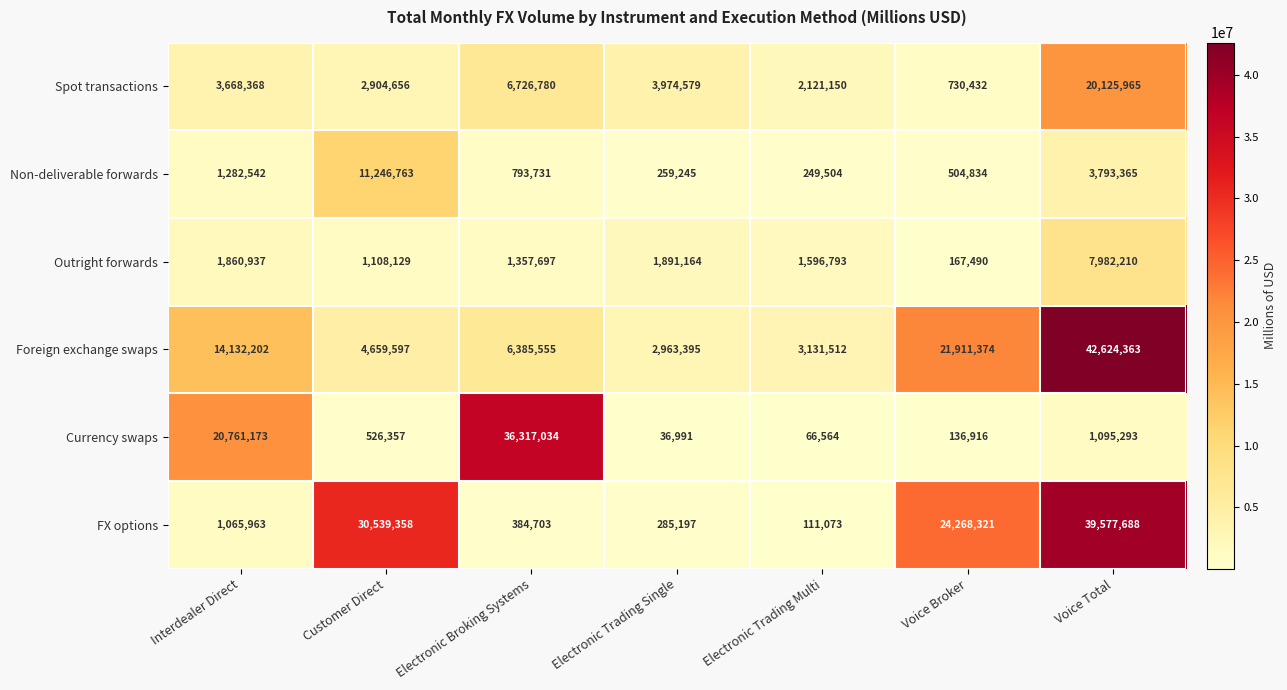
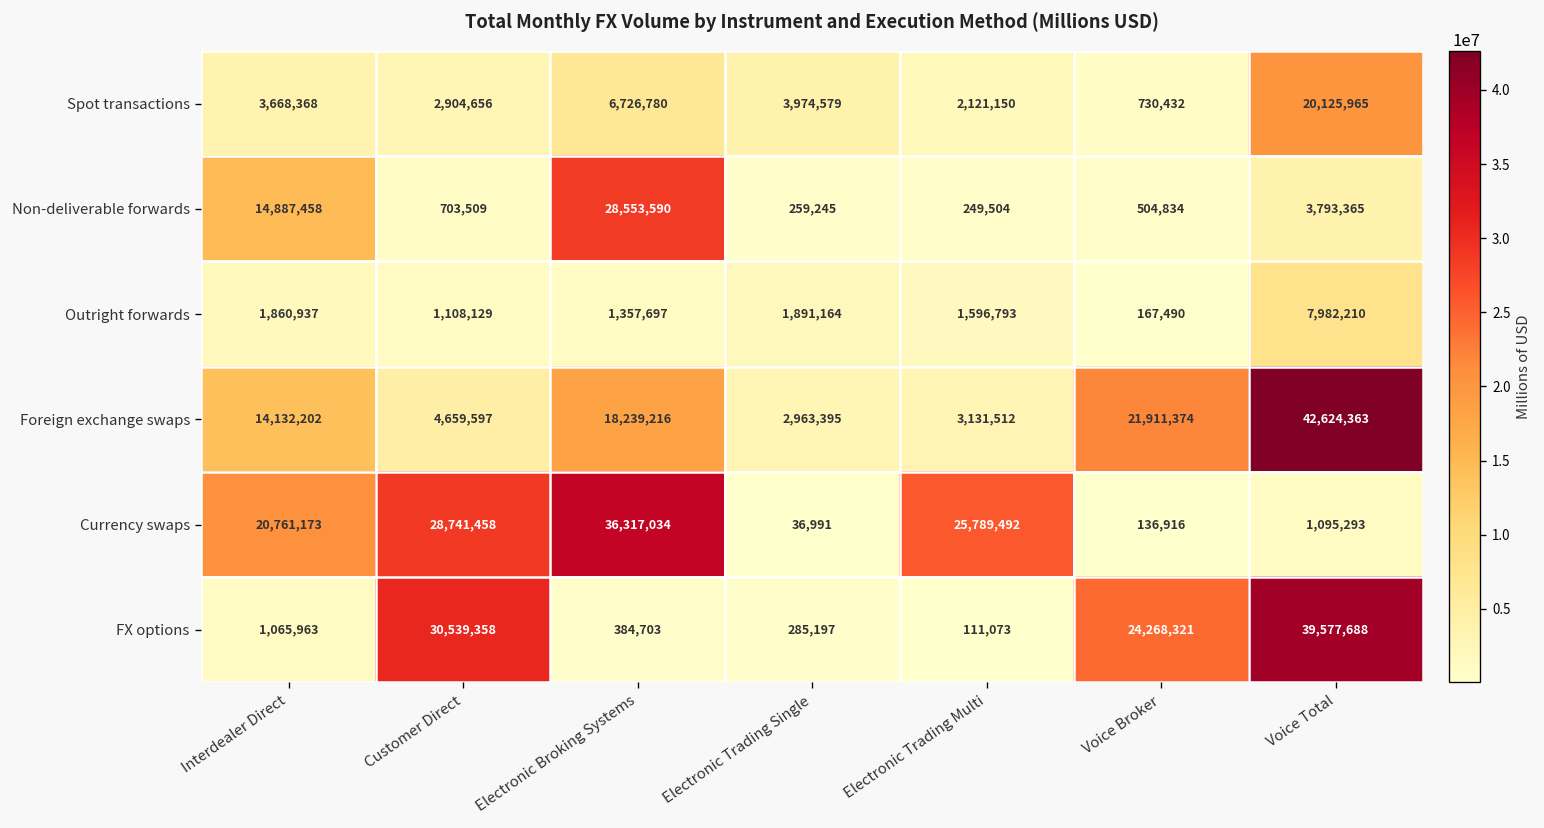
  {
    "Spot transactions": {
      "Interdealer Direct": "3,668,368",
      "Customer Direct": "2,904,656",
      "Electronic Broking Systems": "6,726,780",
      "Electronic Trading Single": "3,974,579",
      "Electronic Trading Multi": "2,121,150",
      "Voice Broker": "730,432",
      "Voice Total": "20,125,965"
    },
    "Non-deliverable forwards": {
-     "Interdealer Direct": "1,282,542",
-     "Customer Direct": "11,246,763",
-     "Electronic Broking Systems": "793,731",
+     "Interdealer Direct": "14,887,458",
+     "Customer Direct": "703,509",
+     "Electronic Broking Systems": "28,553,590",
      "Electronic Trading Single": "259,245",
      "Electronic Trading Multi": "249,504",
      "Voice Broker": "504,834",
      "Voice Total": "3,793,365"
    },
    "Outright forwards": {
      "Interdealer Direct": "1,860,937",
      "Customer Direct": "1,108,129",
      "Electronic Broking Systems": "1,357,697",
      "Electronic Trading Single": "1,891,164",
      "Electronic Trading Multi": "1,596,793",
      "Voice Broker": "167,490",
      "Voice Total": "7,982,210"
    },
    "Foreign exchange swaps": {
      "Interdealer Direct": "14,132,202",
      "Customer Direct": "4,659,597",
-     "Electronic Broking Systems": "6,385,555",
+     "Electronic Broking Systems": "18,239,216",
      "Electronic Trading Single": "2,963,395",
      "Electronic Trading Multi": "3,131,512",
      "Voice Broker": "21,911,374",
      "Voice Total": "42,624,363"
    },
    "Currency swaps": {
      "Interdealer Direct": "20,761,173",
-     "Customer Direct": "526,357",
+     "Customer Direct": "28,741,458",
      "Electronic Broking Systems": "36,317,034",
      "Electronic Trading Single": "36,991",
-     "Electronic Trading Multi": "66,564",
+     "Electronic Trading Multi": "25,789,492",
      "Voice Broker": "136,916",
      "Voice Total": "1,095,293"
    },
    "FX options": {
      "Interdealer Direct": "1,065,963",
      "Customer Direct": "30,539,358",
      "Electronic Broking Systems": "384,703",
      "Electronic Trading Single": "285,197",
      "Electronic Trading Multi": "111,073",
      "Voice Broker": "24,268,321",
      "Voice Total": "39,577,688"
    }
  }
